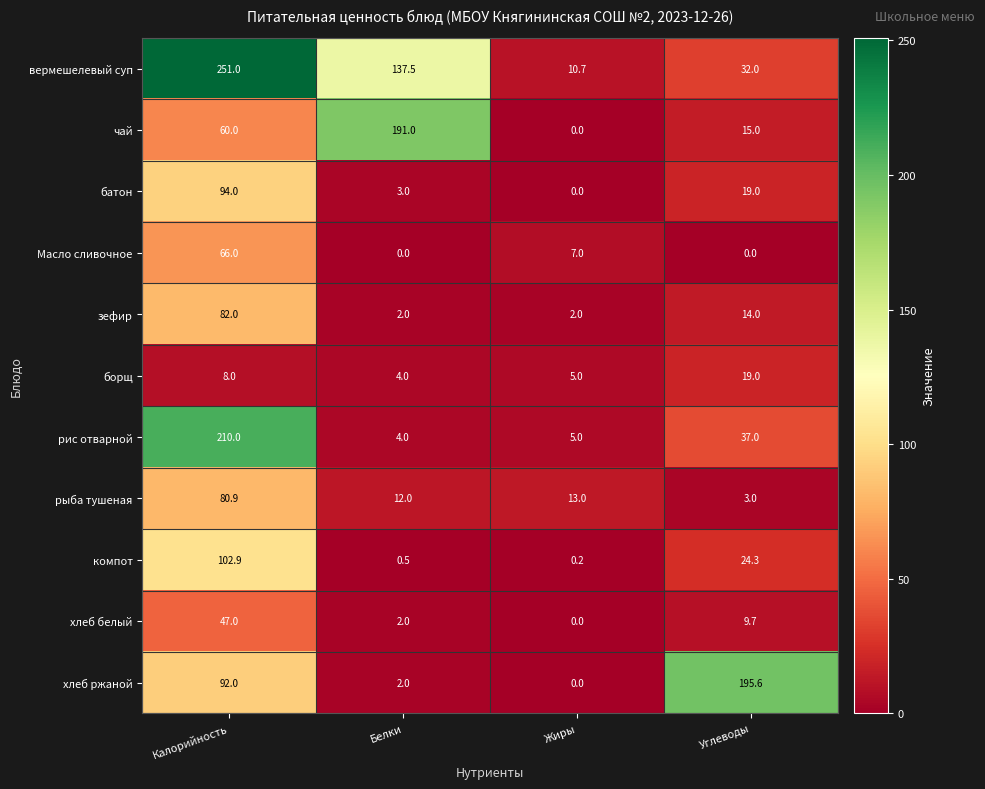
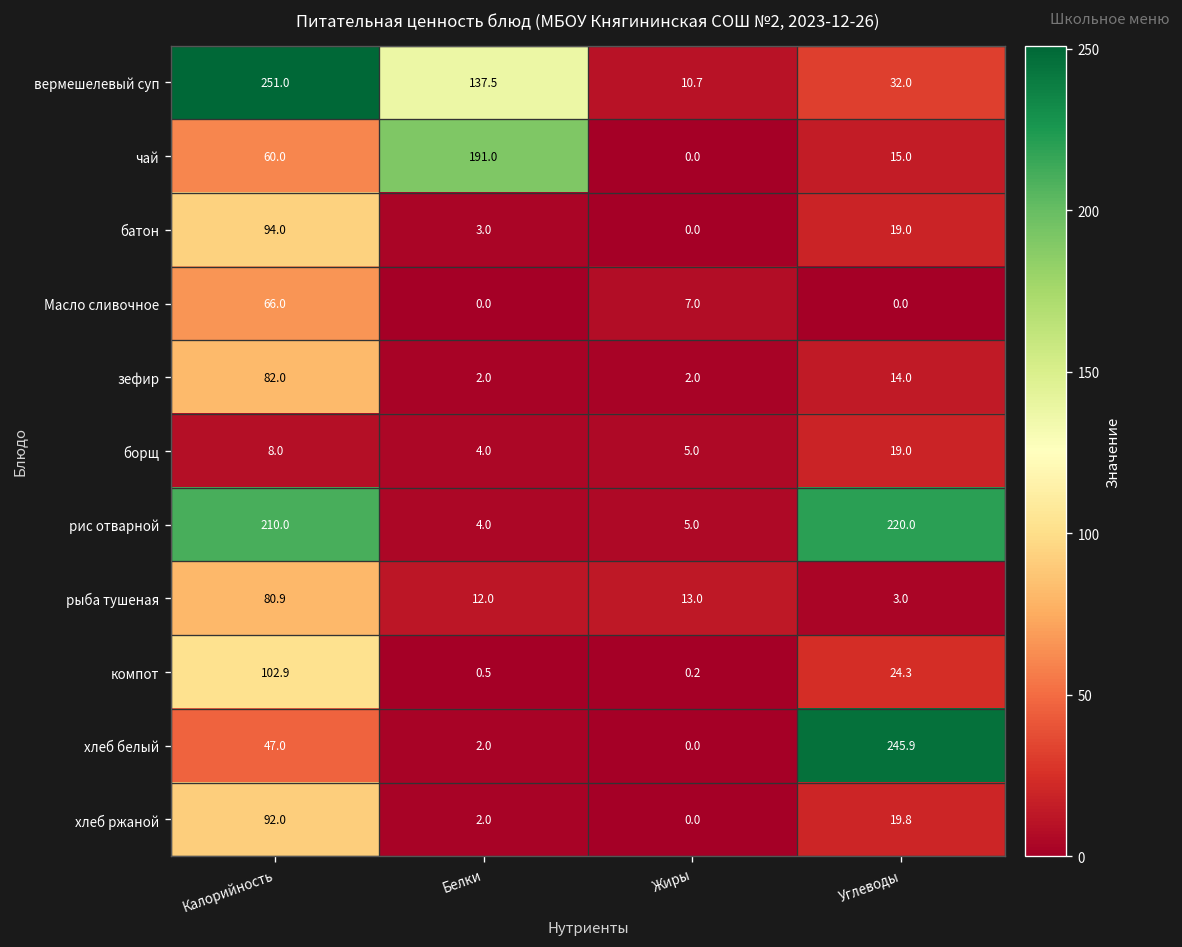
  {
    "вермешелевый суп": {
      "Калорийность": 251.0,
      "Белки": 137.5,
      "Жиры": 10.7,
      "Углеводы": 32.0
    },
    "чай": {
      "Калорийность": 60.0,
      "Белки": 191.0,
      "Жиры": 0.0,
      "Углеводы": 15.0
    },
    "батон": {
      "Калорийность": 94.0,
      "Белки": 3.0,
      "Жиры": 0.0,
      "Углеводы": 19.0
    },
    "Масло сливочное": {
      "Калорийность": 66.0,
      "Белки": 0.0,
      "Жиры": 7.0,
      "Углеводы": 0.0
    },
    "зефир": {
      "Калорийность": 82.0,
      "Белки": 2.0,
      "Жиры": 2.0,
      "Углеводы": 14.0
    },
    "борщ": {
      "Калорийность": 8.0,
      "Белки": 4.0,
      "Жиры": 5.0,
      "Углеводы": 19.0
    },
    "рис отварной": {
      "Калорийность": 210.0,
      "Белки": 4.0,
      "Жиры": 5.0,
-     "Углеводы": 37.0
+     "Углеводы": 220.0
    },
    "рыба тушеная": {
      "Калорийность": 80.9,
      "Белки": 12.0,
      "Жиры": 13.0,
      "Углеводы": 3.0
    },
    "компот": {
      "Калорийность": 102.9,
      "Белки": 0.5,
      "Жиры": 0.2,
      "Углеводы": 24.3
    },
    "хлеб белый": {
      "Калорийность": 47.0,
      "Белки": 2.0,
      "Жиры": 0.0,
-     "Углеводы": 9.7
+     "Углеводы": 245.9
    },
    "хлеб ржаной": {
      "Калорийность": 92.0,
      "Белки": 2.0,
      "Жиры": 0.0,
-     "Углеводы": 195.6
+     "Углеводы": 19.8
    }
  }
